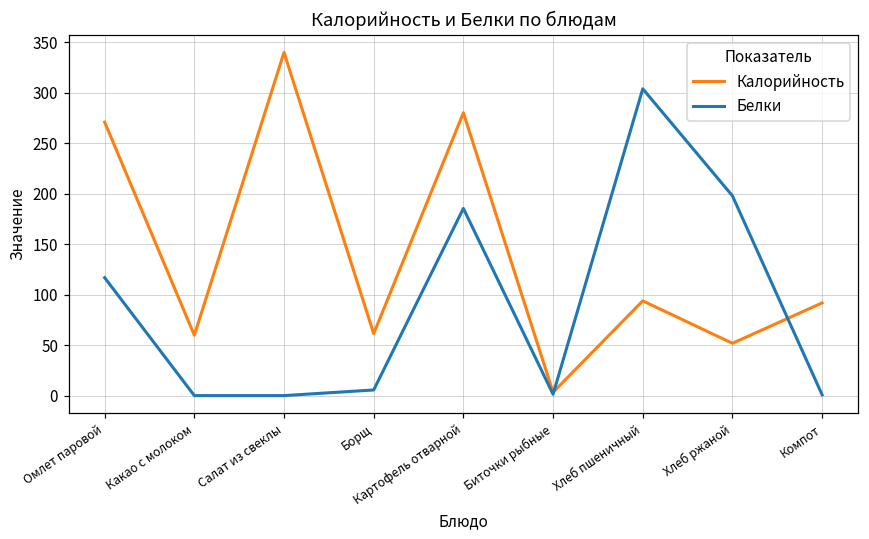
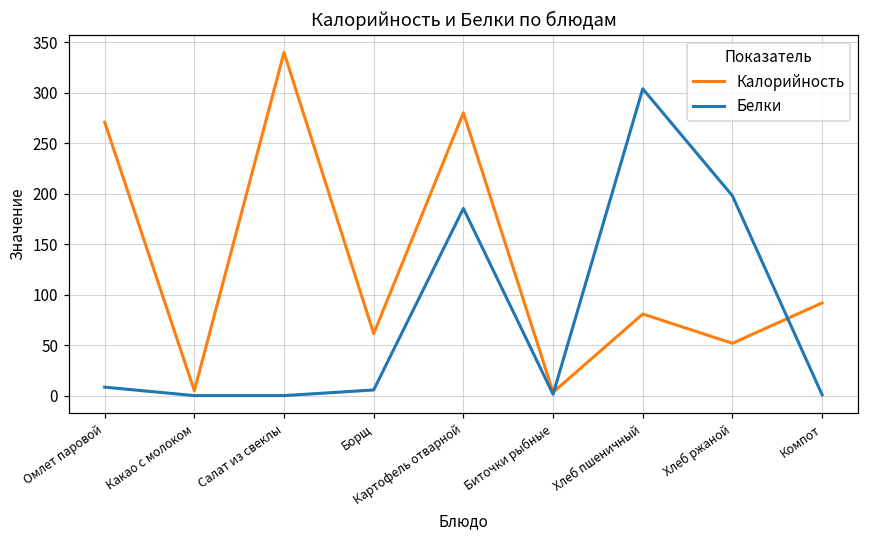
  {
    "Калорийность": {
      "Омлет паровой": 270,
-     "Какао с молоком": 60,
+     "Какао с молоком": 10,
      "Салат из свеклы": 340,
      "Борщ": 60,
      "Картофель отварной": 280,
-     "Хлеб пшеничный": 90,
+     "Хлеб пшеничный": 80,
      "Хлеб ржаной": 50,
      "Компот": 90
    },
    "Белки": {
-     "Омлет паровой": 120,
+     "Омлет паровой": 10,
      "Какао с молоком": 0,
      "Салат из свеклы": 0,
      "Борщ": 10,
      "Картофель отварной": 190,
      "Хлеб пшеничный": 300,
      "Хлеб ржаной": 200,
      "Компот": 0
    }
  }
